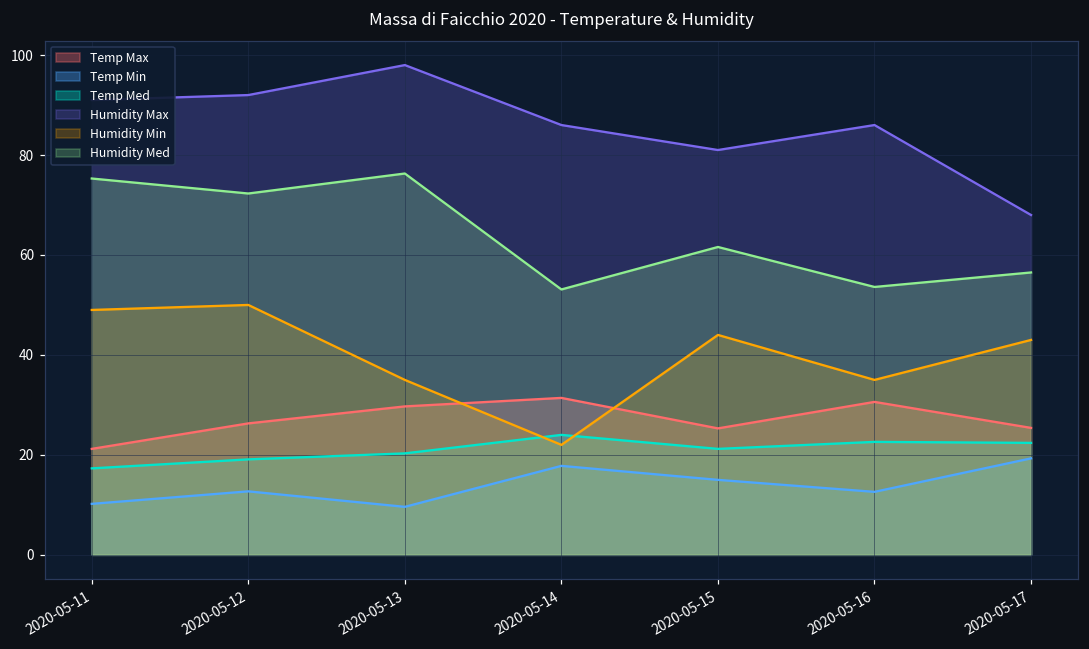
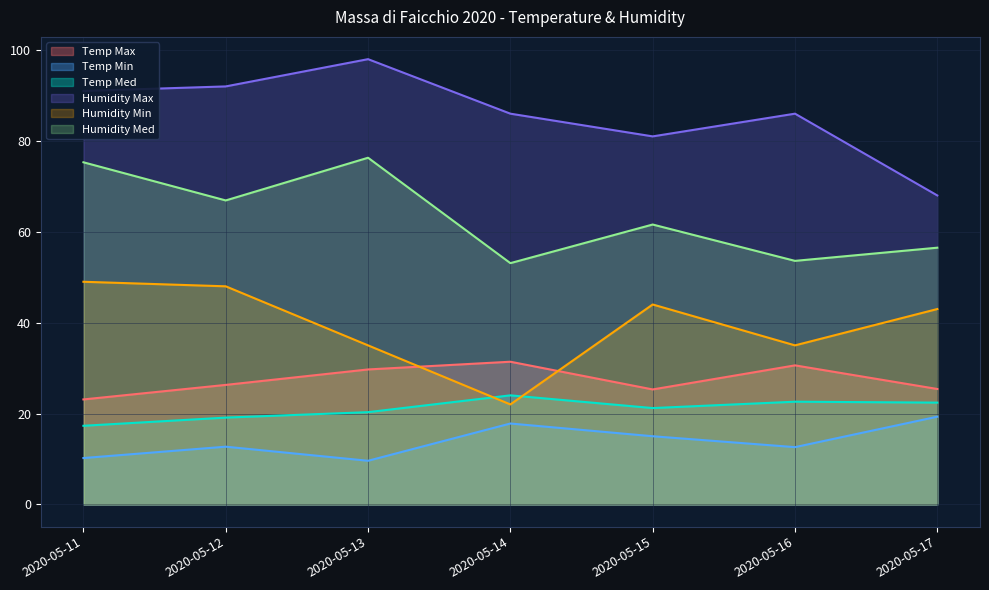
  {
    "Temp Max": {
-     "2020-05-11": 21,
+     "2020-05-11": 23,
      "2020-05-12": 26,
      "2020-05-13": 30,
      "2020-05-14": 31,
      "2020-05-15": 25,
      "2020-05-16": 31,
      "2020-05-17": 25
    },
    "Humidity Min": {
      "2020-05-11": 49,
-     "2020-05-12": 50,
+     "2020-05-12": 48,
      "2020-05-13": 35,
      "2020-05-14": 22,
      "2020-05-15": 44,
      "2020-05-16": 35,
      "2020-05-17": 43
    },
    "Humidity Med": {
      "2020-05-11": 75,
-     "2020-05-12": 72,
+     "2020-05-12": 67,
      "2020-05-13": 76,
      "2020-05-14": 53,
      "2020-05-15": 62,
      "2020-05-16": 54,
      "2020-05-17": 57
    }
  }
